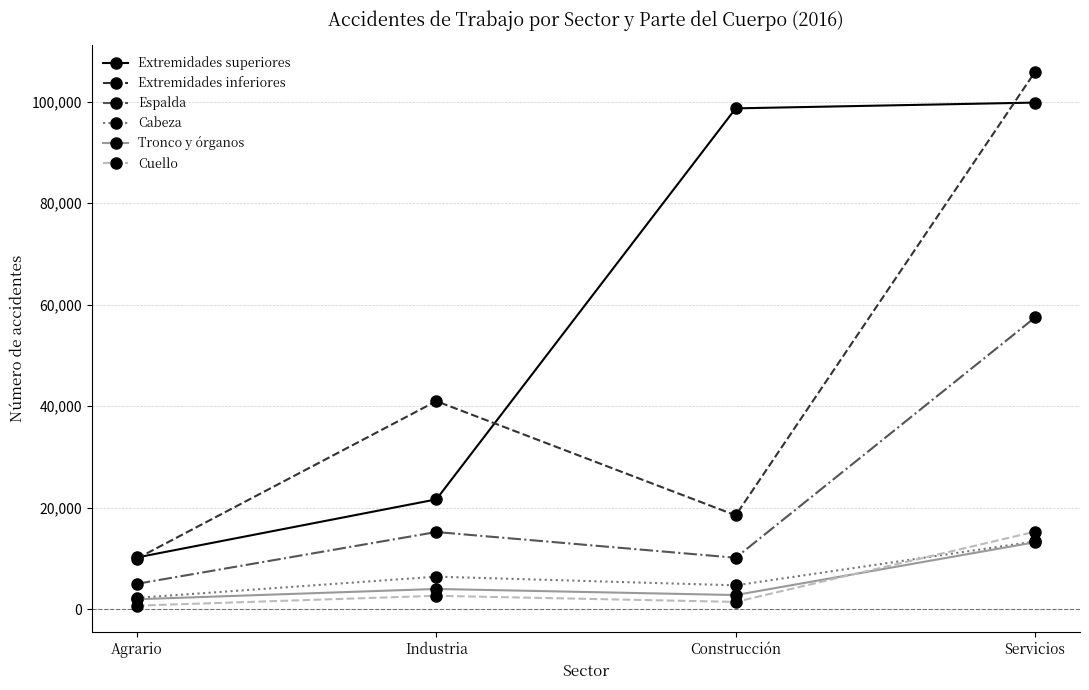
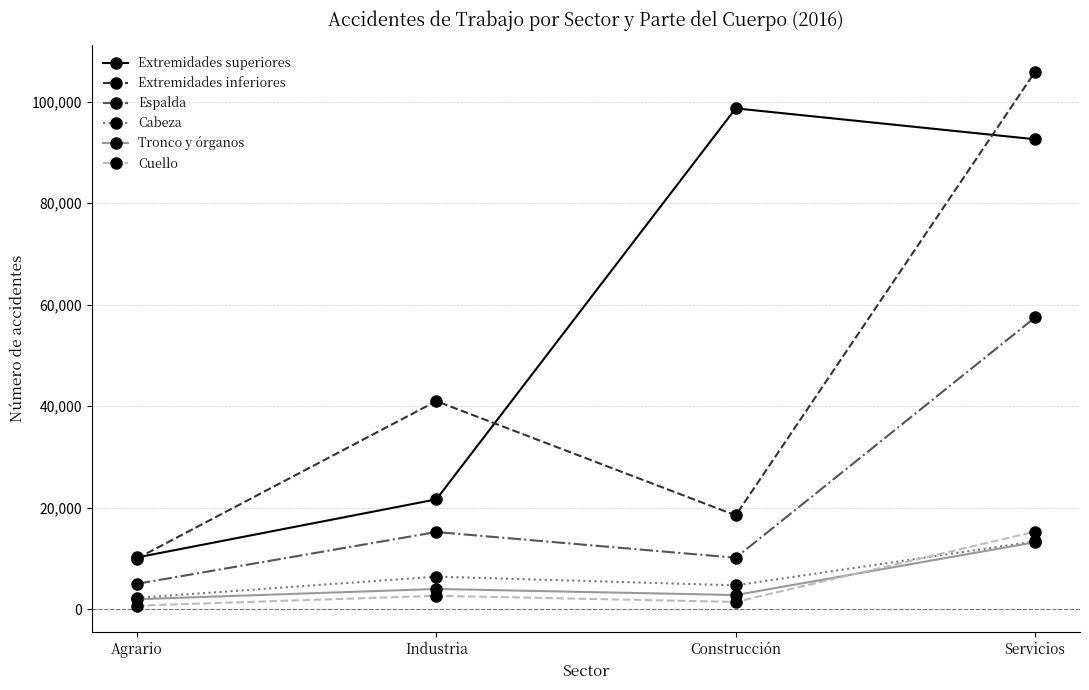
  {
    "Extremidades superiores": {
      "Industria": "22,000",
      "Construcción": "99,000",
-     "Servicios": "100,000"
+     "Servicios": "93,000"
    }
  }
